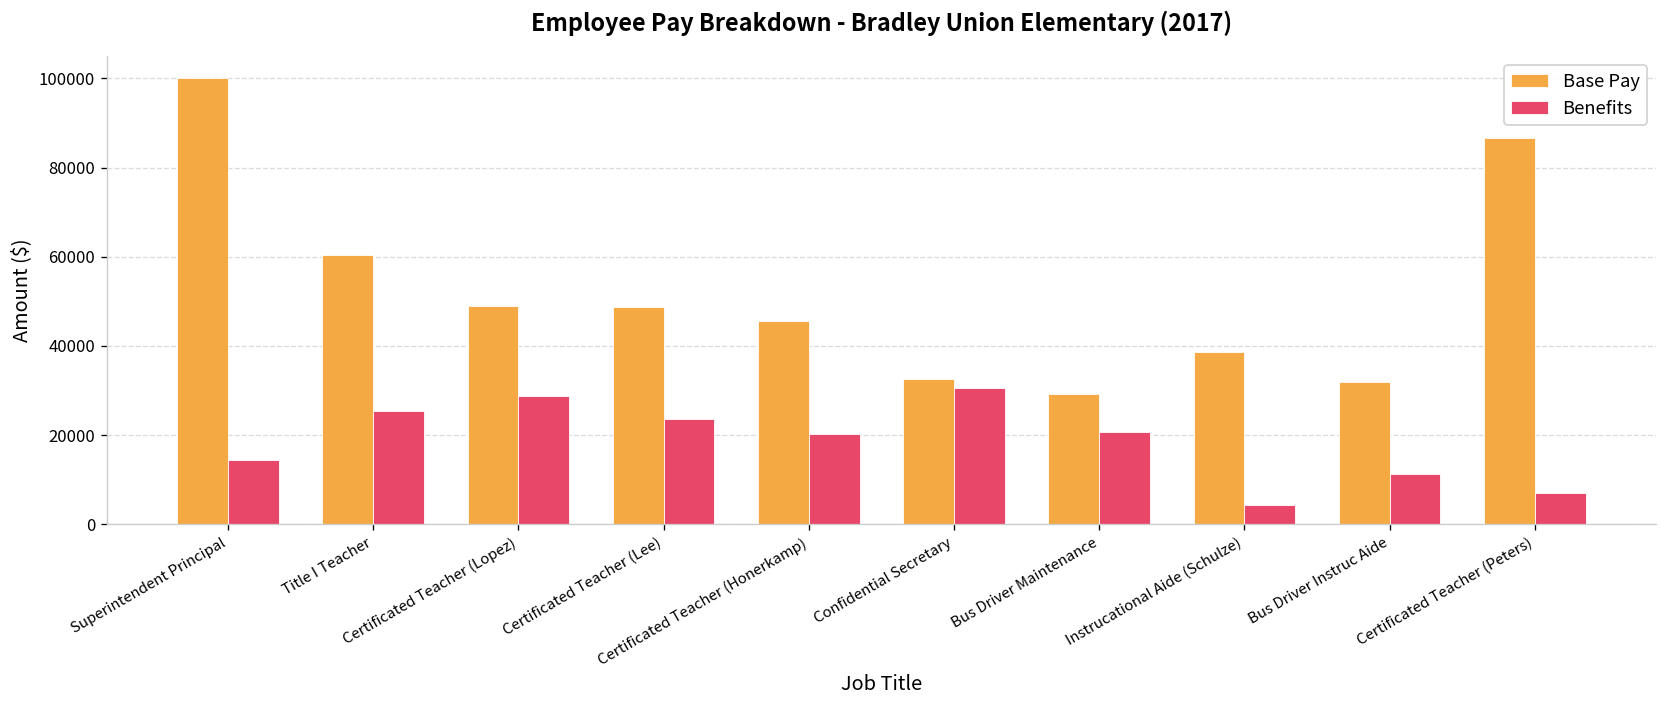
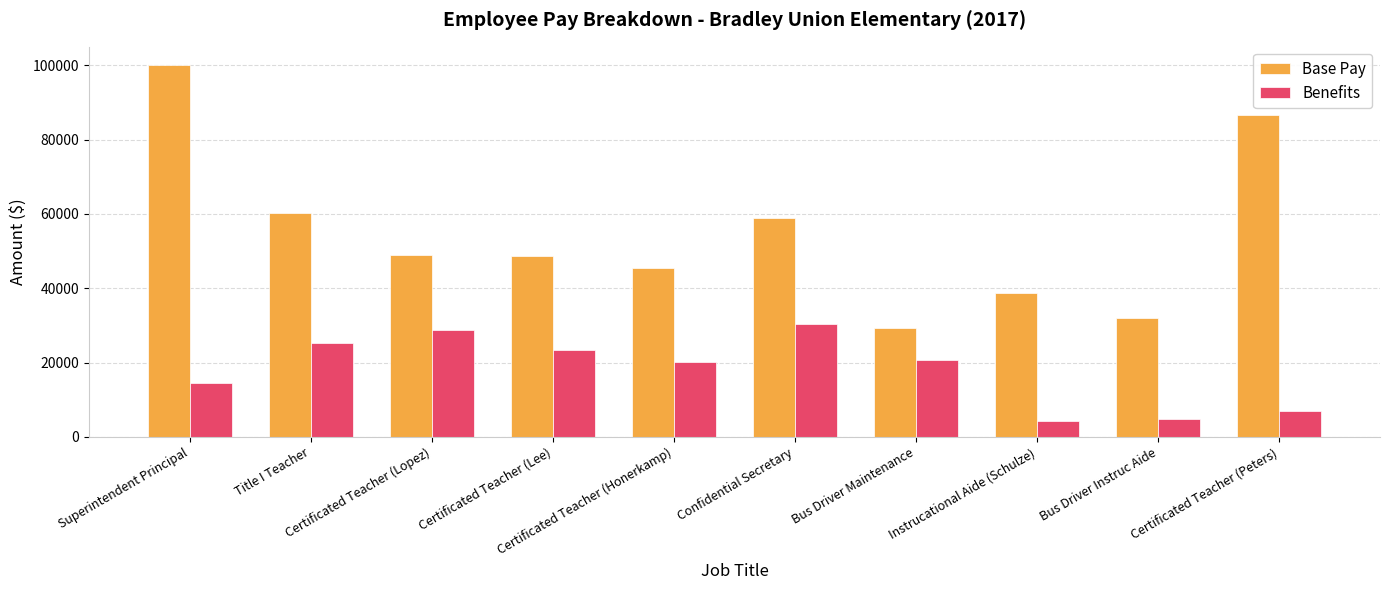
  {
    "Base Pay": {
      "Superintendent Principal": 100000,
      "Title I Teacher": 60000,
      "Certificated Teacher (Lopez)": 49000,
      "Certificated Teacher (Lee)": 49000,
      "Certificated Teacher (Honerkamp)": 46000,
-     "Confidential Secretary": 33000,
+     "Confidential Secretary": 59000,
      "Bus Driver Maintenance": 29000,
      "Instrucational Aide (Schulze)": 39000,
      "Bus Driver Instruc Aide": 32000,
      "Certificated Teacher (Peters)": 87000
    },
    "Benefits": {
      "Superintendent Principal": 14000,
      "Title I Teacher": 25000,
      "Certificated Teacher (Lopez)": 29000,
      "Certificated Teacher (Lee)": 24000,
      "Certificated Teacher (Honerkamp)": 20000,
      "Confidential Secretary": 30000,
      "Bus Driver Maintenance": 21000,
      "Instrucational Aide (Schulze)": 4000,
-     "Bus Driver Instruc Aide": 11000,
+     "Bus Driver Instruc Aide": 5000,
      "Certificated Teacher (Peters)": 7000
    }
  }
